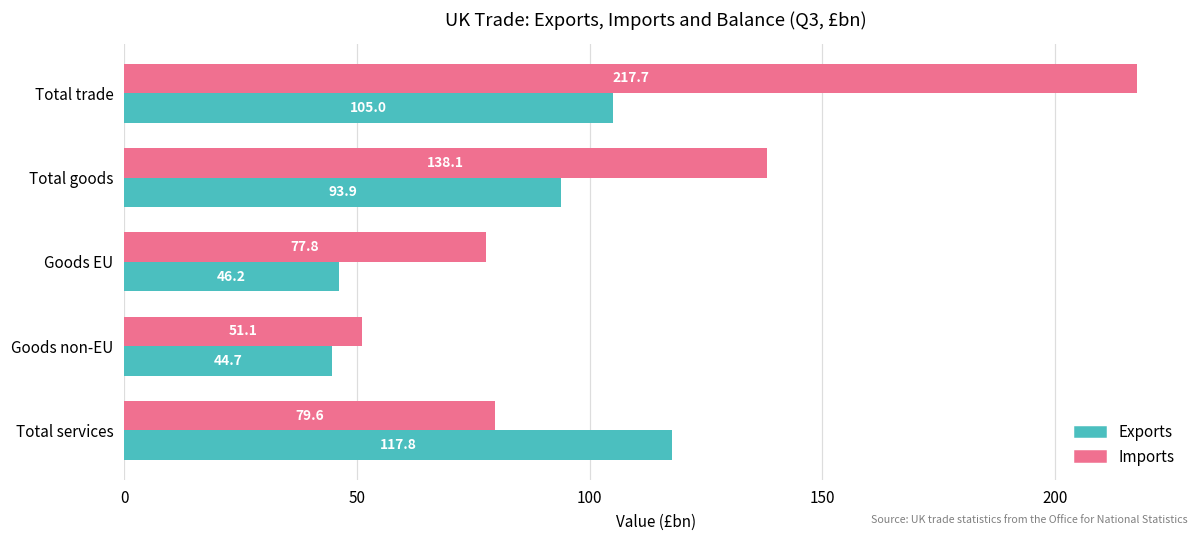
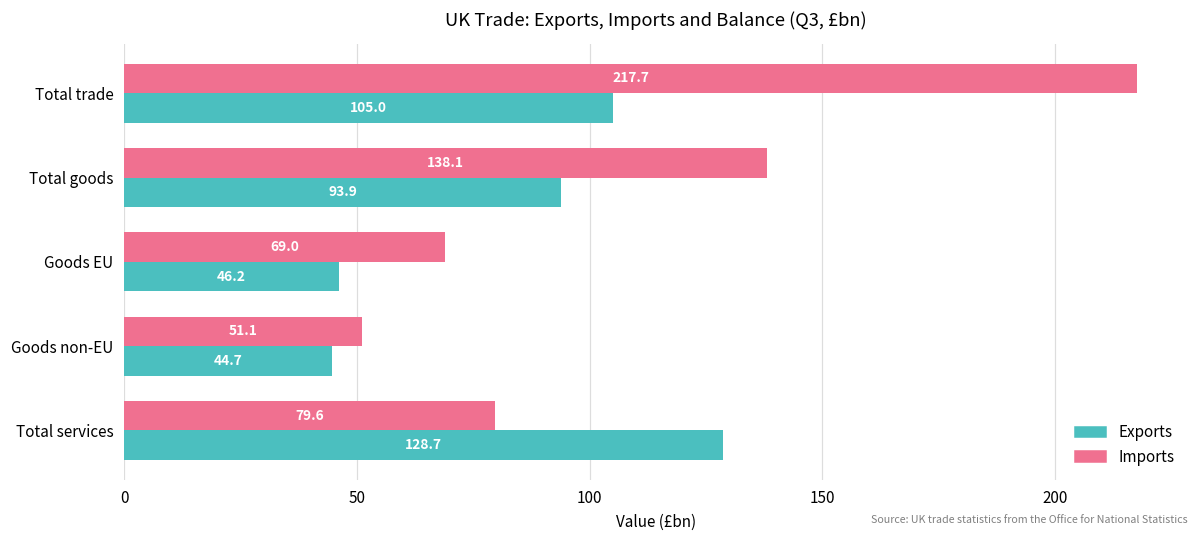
  {
    "Exports": {
      "Total trade": 105.0,
      "Total goods": 93.9,
      "Goods EU": 46.2,
      "Goods non-EU": 44.7,
-     "Total services": 117.8
+     "Total services": 128.7
    },
    "Imports": {
      "Total trade": 217.7,
      "Total goods": 138.1,
-     "Goods EU": 77.8,
+     "Goods EU": 69.0,
      "Goods non-EU": 51.1,
      "Total services": 79.6
    }
  }
